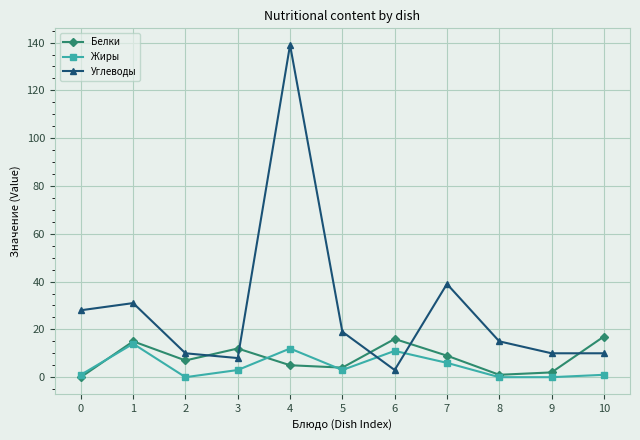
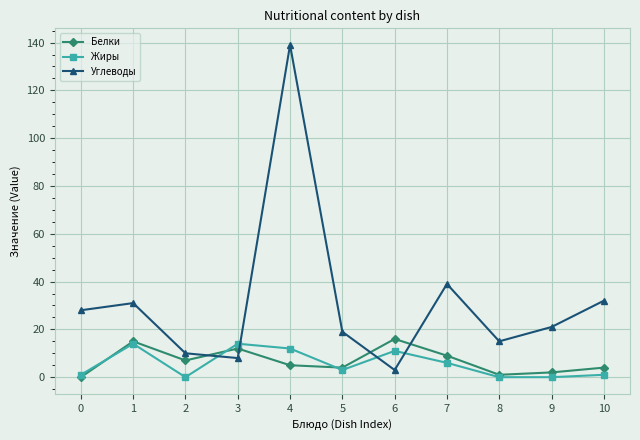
  {
    "Белки": {
      "2": 7,
      "3": 12,
      "4": 5,
      "6": 16,
      "7": 9,
      "9": 2,
-     "10": 17
+     "10": 4
    },
    "Жиры": {
      "2": 0,
-     "3": 3,
+     "3": 14,
      "4": 12,
      "6": 11,
      "7": 6,
      "9": 0,
      "10": 1
    },
    "Углеводы": {
      "0": 28,
      "1": 31,
      "2": 10,
      "3": 8,
      "4": 139,
      "5": 19,
      "6": 3,
      "7": 39,
      "8": 15,
-     "9": 10,
-     "10": 10
+     "9": 21,
+     "10": 32
    }
  }
